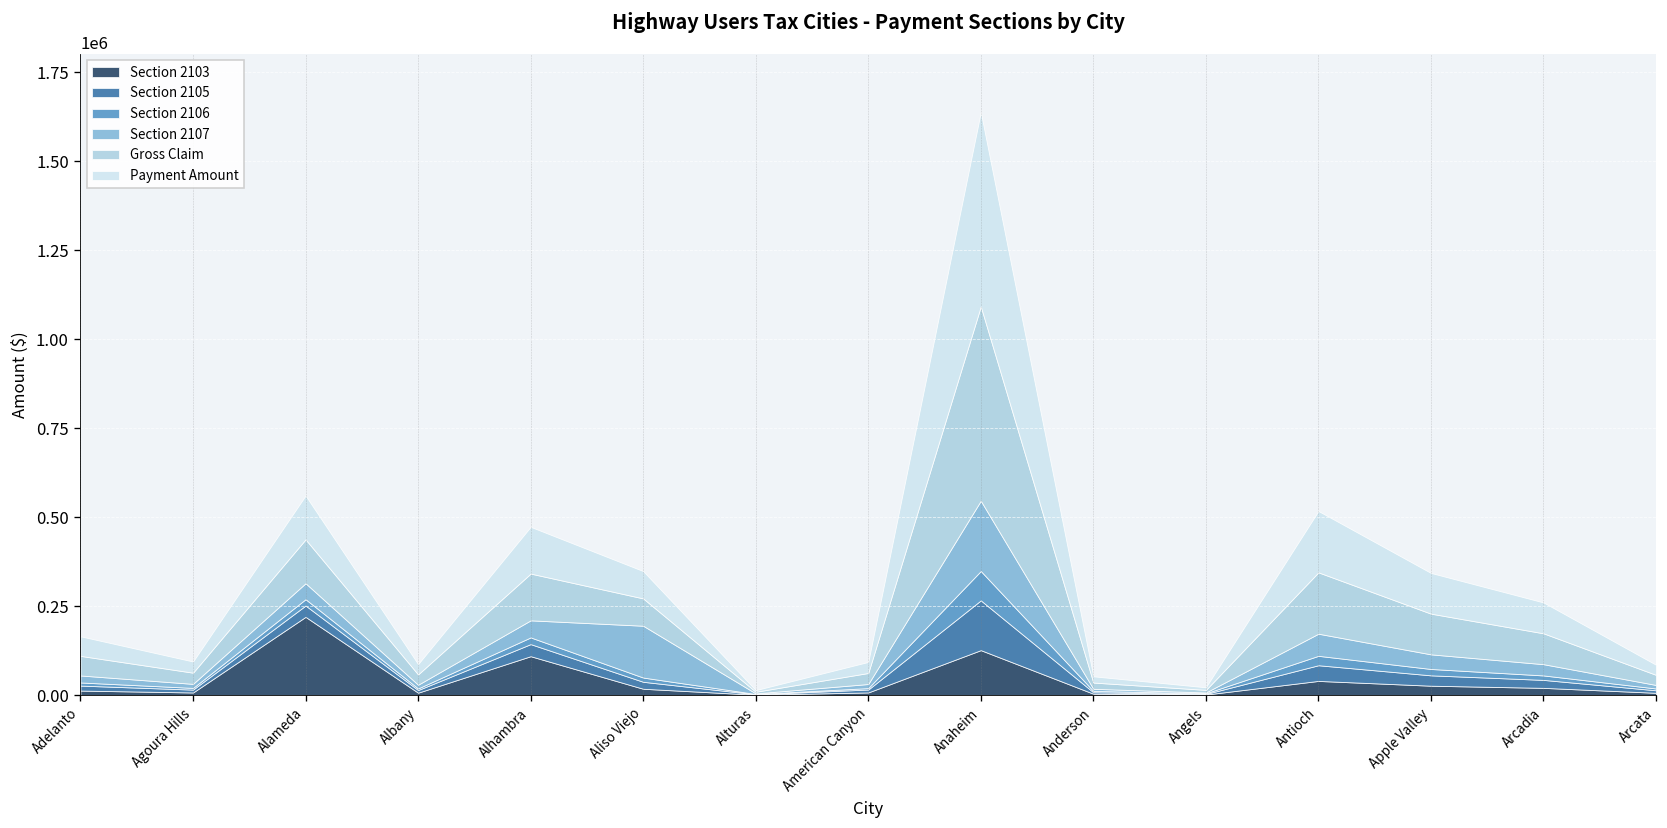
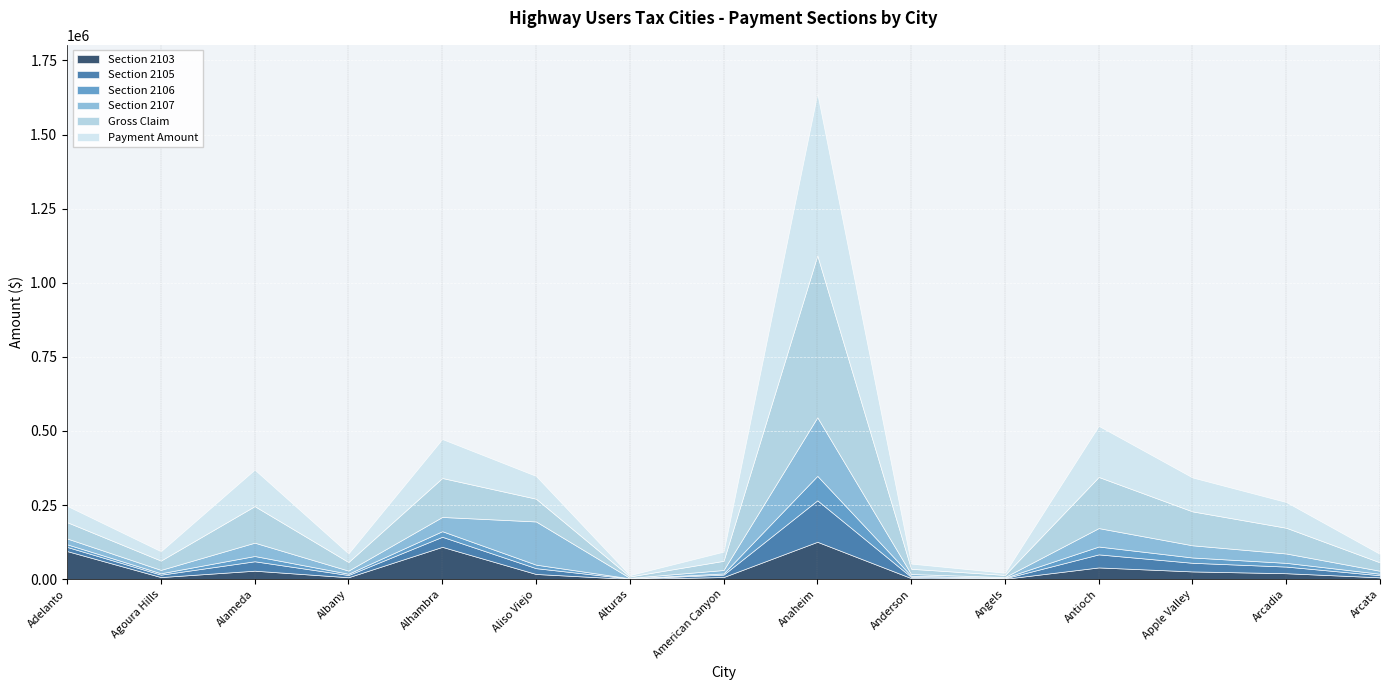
  {
    "Section 2103": {
-     "Adelanto": 10000,
-     "Alameda": 220000,
+     "Adelanto": 90000,
+     "Alameda": 30000,
      "Alhambra": 110000,
      "Aliso Viejo": 20000,
      "Anaheim": 130000,
      "Antioch": 40000,
      "Apple Valley": 30000,
      "Arcadia": 20000
    }
  }
